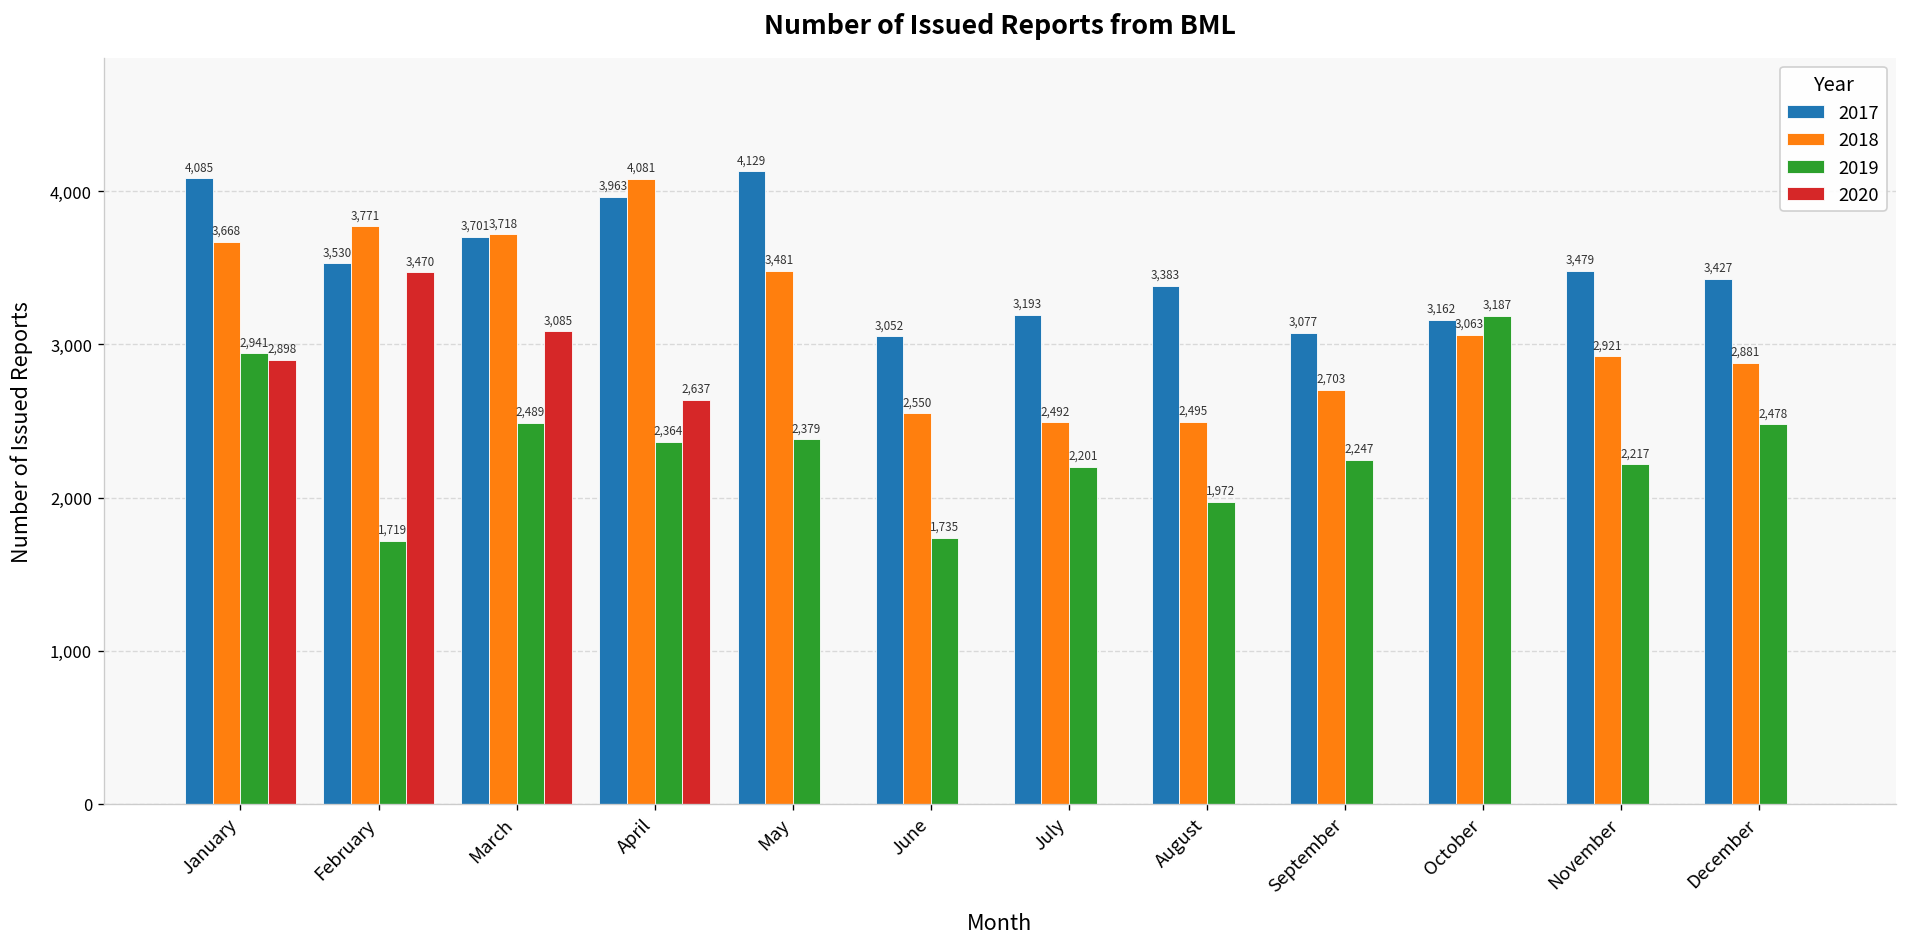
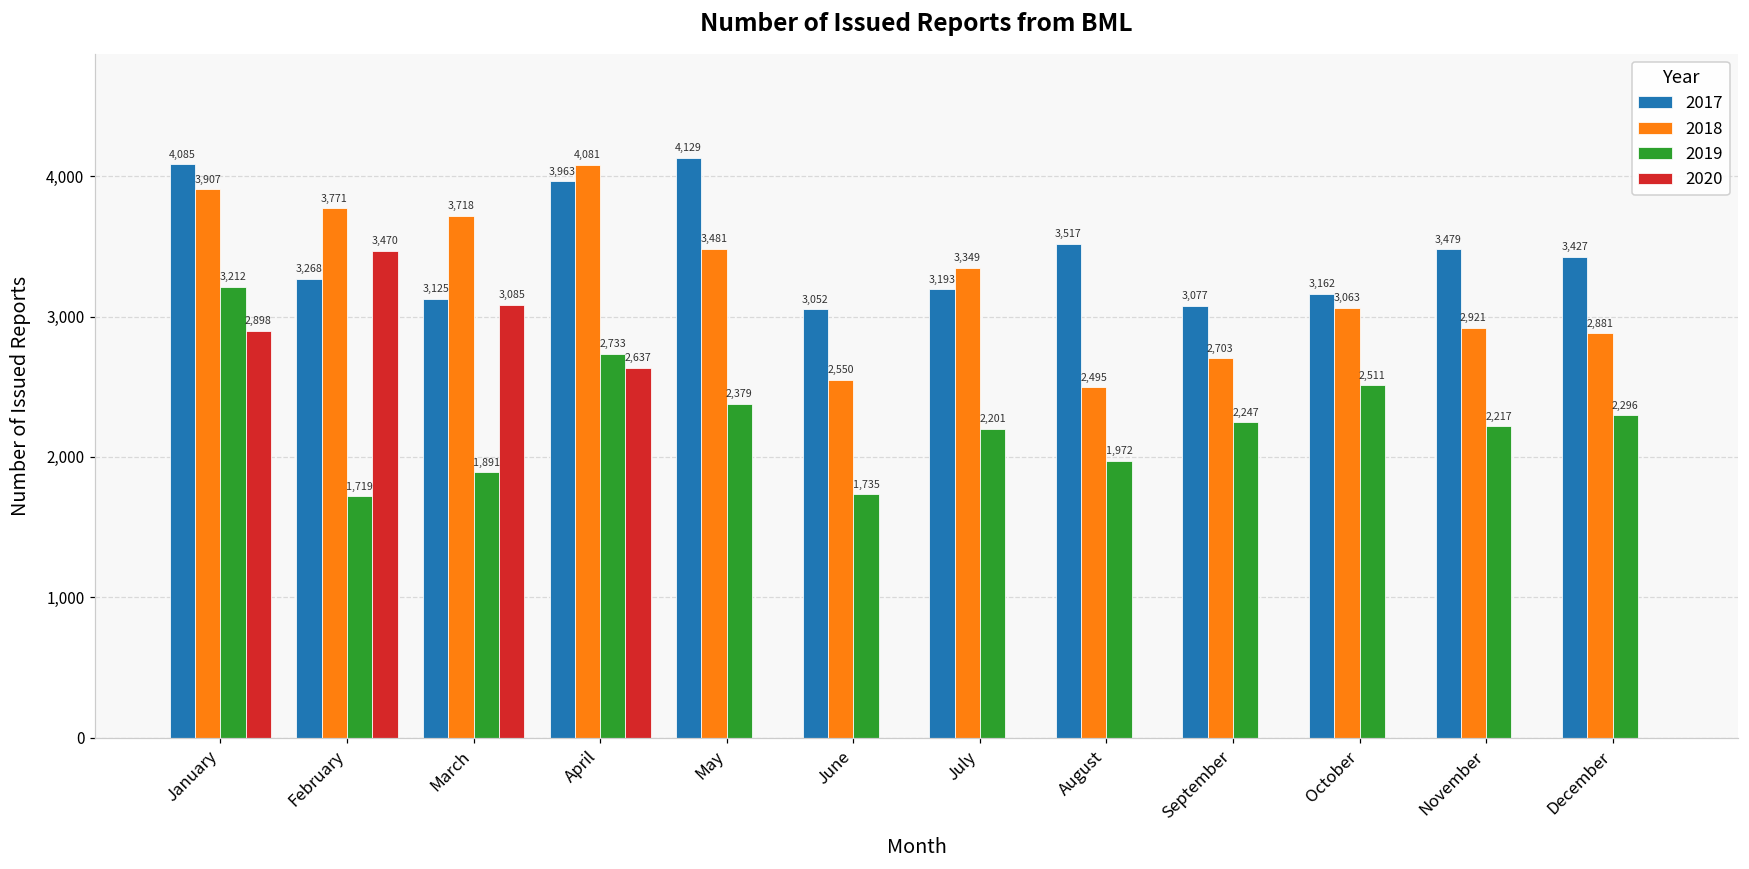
  {
    "2017": {
      "January": "4,085",
-     "February": "3,530",
-     "March": "3,701",
+     "February": "3,268",
+     "March": "3,125",
      "April": "3,963",
      "May": "4,129",
      "June": "3,052",
      "July": "3,193",
-     "August": "3,383",
+     "August": "3,517",
      "September": "3,077",
      "October": "3,162",
      "November": "3,479",
      "December": "3,427"
    },
    "2018": {
-     "January": "3,668",
+     "January": "3,907",
      "February": "3,771",
      "March": "3,718",
      "April": "4,081",
      "May": "3,481",
      "June": "2,550",
-     "July": "2,492",
+     "July": "3,349",
      "August": "2,495",
      "September": "2,703",
      "October": "3,063",
      "November": "2,921",
      "December": "2,881"
    },
    "2019": {
-     "January": "2,941",
+     "January": "3,212",
      "February": "1,719",
-     "March": "2,489",
-     "April": "2,364",
+     "March": "1,891",
+     "April": "2,733",
      "May": "2,379",
      "June": "1,735",
      "July": "2,201",
      "August": "1,972",
      "September": "2,247",
-     "October": "3,187",
+     "October": "2,511",
      "November": "2,217",
-     "December": "2,478"
+     "December": "2,296"
    },
    "2020": {
      "January": "2,898",
      "February": "3,470",
      "March": "3,085",
      "April": "2,637"
    }
  }
